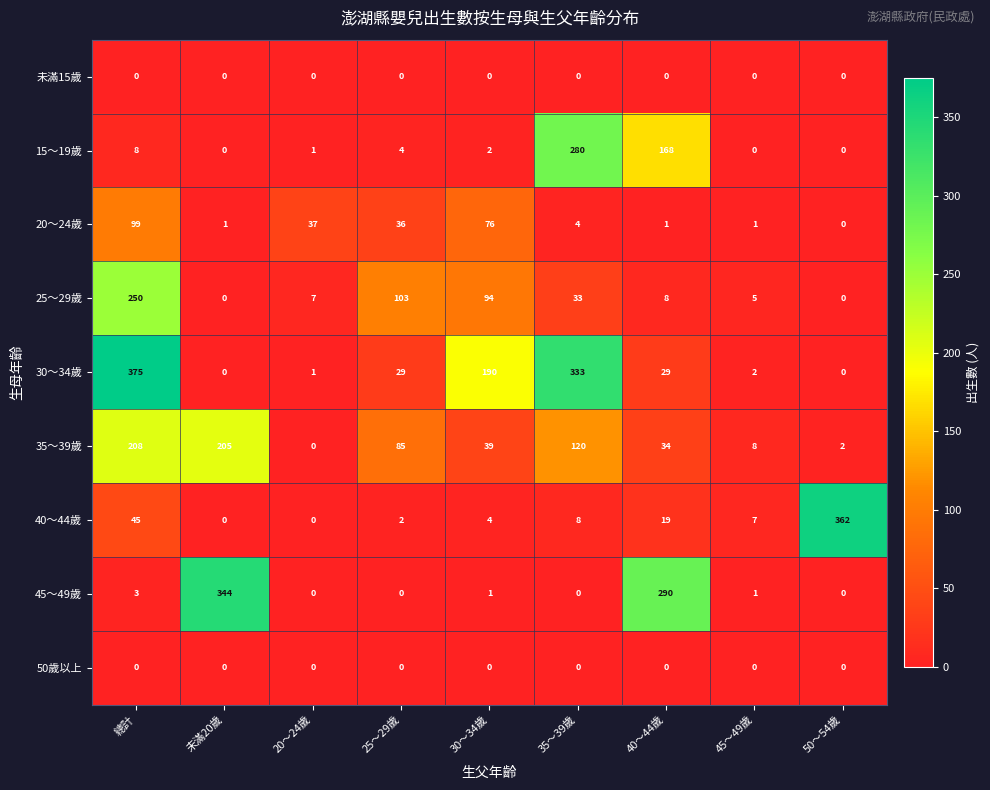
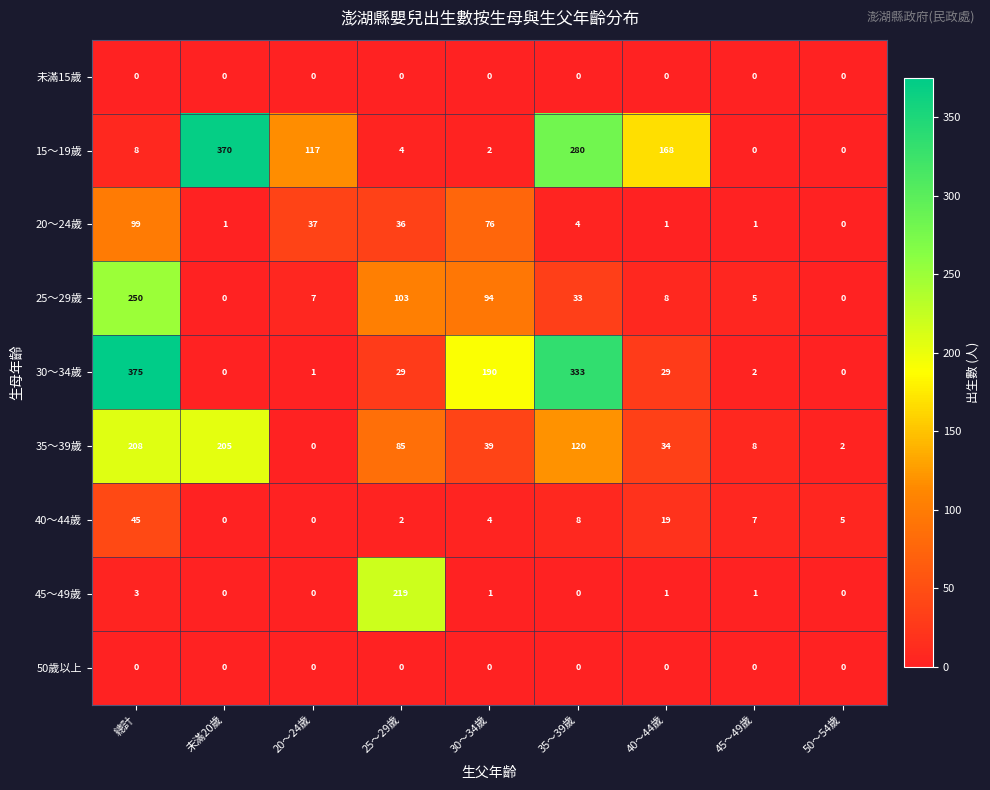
  {
    "未滿15歲": {
      "總計": 0,
      "未滿20歲": 0,
      "20～24歲": 0,
      "25～29歲": 0,
      "30～34歲": 0,
      "35～39歲": 0,
      "40～44歲": 0,
      "45～49歲": 0,
      "50～54歲": 0
    },
    "15～19歲": {
      "總計": 8,
-     "未滿20歲": 0,
-     "20～24歲": 1,
+     "未滿20歲": 370,
+     "20～24歲": 117,
      "25～29歲": 4,
      "30～34歲": 2,
      "35～39歲": 280,
      "40～44歲": 168,
      "45～49歲": 0,
      "50～54歲": 0
    },
    "20～24歲": {
      "總計": 99,
      "未滿20歲": 1,
      "20～24歲": 37,
      "25～29歲": 36,
      "30～34歲": 76,
      "35～39歲": 4,
      "40～44歲": 1,
      "45～49歲": 1,
      "50～54歲": 0
    },
    "25～29歲": {
      "總計": 250,
      "未滿20歲": 0,
      "20～24歲": 7,
      "25～29歲": 103,
      "30～34歲": 94,
      "35～39歲": 33,
      "40～44歲": 8,
      "45～49歲": 5,
      "50～54歲": 0
    },
    "30～34歲": {
      "總計": 375,
      "未滿20歲": 0,
      "20～24歲": 1,
      "25～29歲": 29,
      "30～34歲": 190,
      "35～39歲": 333,
      "40～44歲": 29,
      "45～49歲": 2,
      "50～54歲": 0
    },
    "35～39歲": {
      "總計": 208,
      "未滿20歲": 205,
      "20～24歲": 0,
      "25～29歲": 85,
      "30～34歲": 39,
      "35～39歲": 120,
      "40～44歲": 34,
      "45～49歲": 8,
      "50～54歲": 2
    },
    "40～44歲": {
      "總計": 45,
      "未滿20歲": 0,
      "20～24歲": 0,
      "25～29歲": 2,
      "30～34歲": 4,
      "35～39歲": 8,
      "40～44歲": 19,
      "45～49歲": 7,
-     "50～54歲": 362
+     "50～54歲": 5
    },
    "45～49歲": {
      "總計": 3,
-     "未滿20歲": 344,
+     "未滿20歲": 0,
      "20～24歲": 0,
-     "25～29歲": 0,
+     "25～29歲": 219,
      "30～34歲": 1,
      "35～39歲": 0,
-     "40～44歲": 290,
+     "40～44歲": 1,
      "45～49歲": 1,
      "50～54歲": 0
    },
    "50歲以上": {
      "總計": 0,
      "未滿20歲": 0,
      "20～24歲": 0,
      "25～29歲": 0,
      "30～34歲": 0,
      "35～39歲": 0,
      "40～44歲": 0,
      "45～49歲": 0,
      "50～54歲": 0
    }
  }
